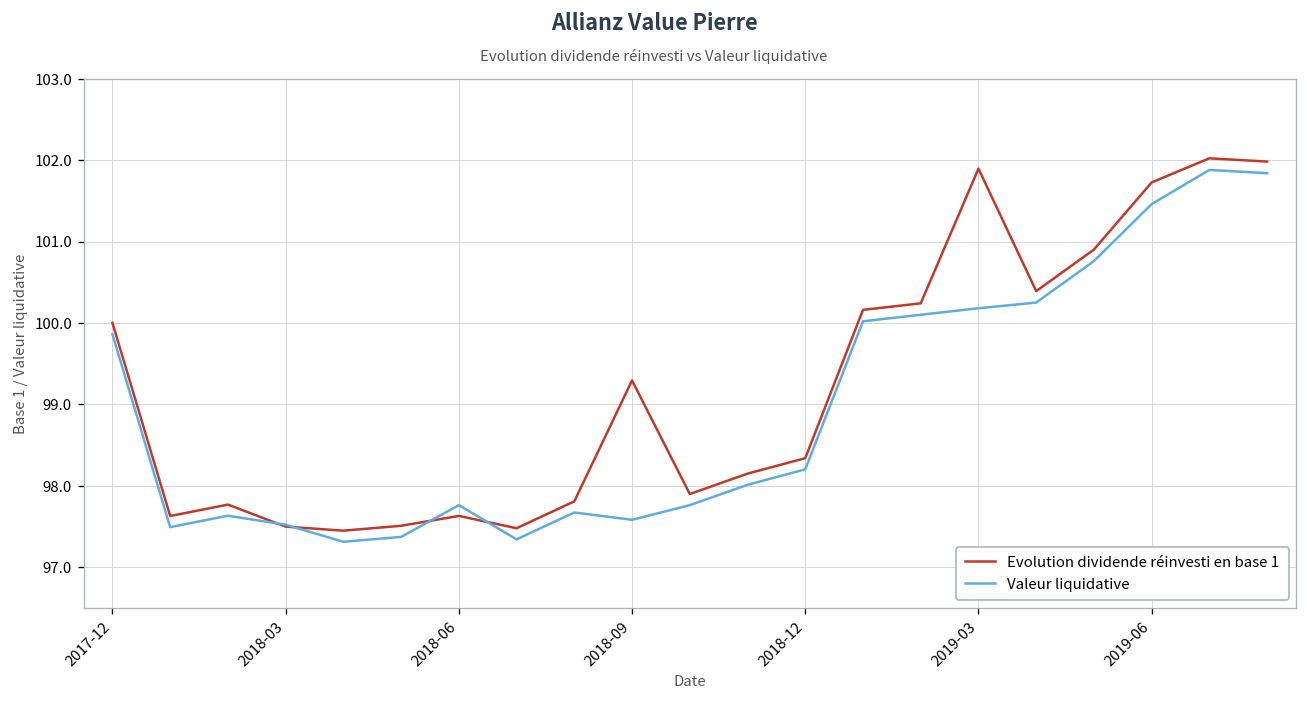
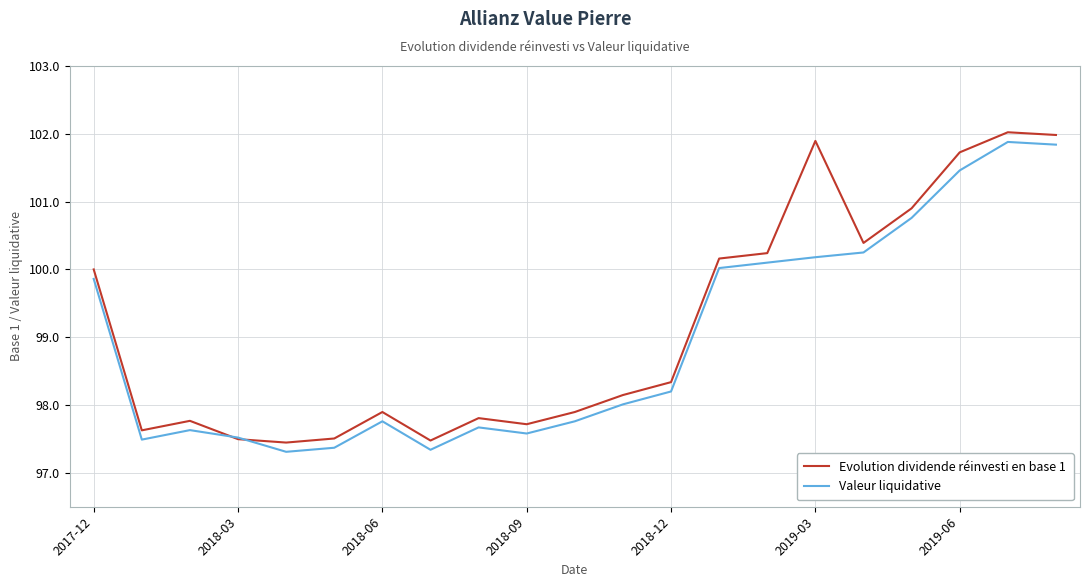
  {
    "Evolution dividende réinvesti en base 1": {
      "2017-12": 100.0,
-     "2018-06": 97.6,
-     "2018-09": 99.3,
+     "2018-06": 97.9,
+     "2018-09": 97.7,
      "2018-12": 98.3,
      "2019-03": 101.9,
      "2019-06": 101.7
    },
    "Valeur liquidative": {
      "2017-12": 99.9,
      "2018-06": 97.8,
      "2018-09": 97.6,
      "2018-12": 98.2,
      "2019-03": 100.2,
      "2019-06": 101.5
    }
  }
